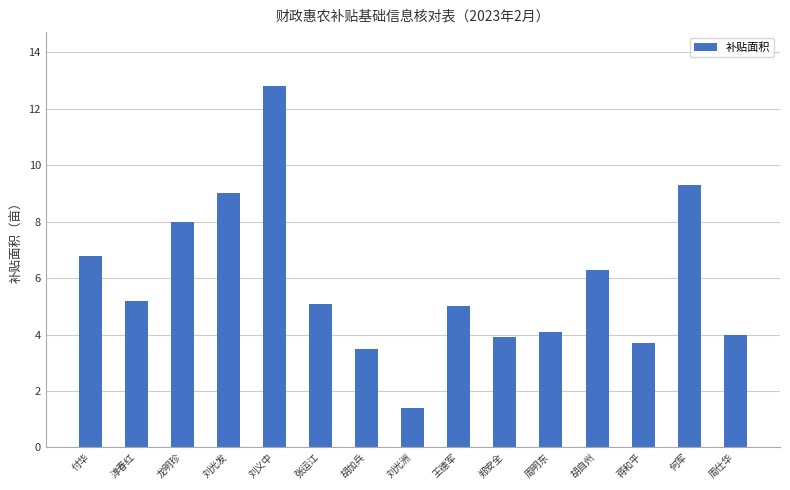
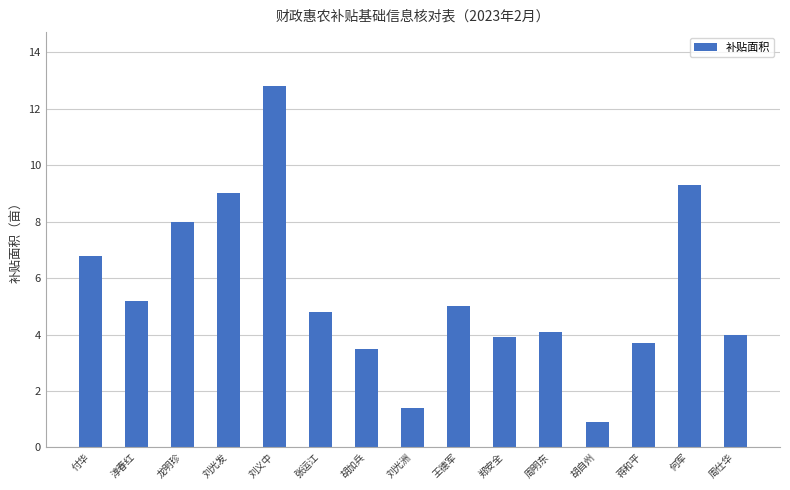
  {
    "付华": 6.8,
    "淳春红": 5.2,
    "龙明珍": 8.0,
    "刘光发": 9.0,
    "刘义中": 12.8,
-   "张运江": 5.1,
+   "张运江": 4.8,
    "胡加兵": 3.5,
    "刘光洲": 1.4,
    "王德军": 5.0,
    "郑安全": 3.9,
    "周明东": 4.1,
-   "胡自州": 6.3,
+   "胡自州": 0.9,
    "蒋和平": 3.7,
    "何军": 9.3,
    "周仕华": 4.0
  }
